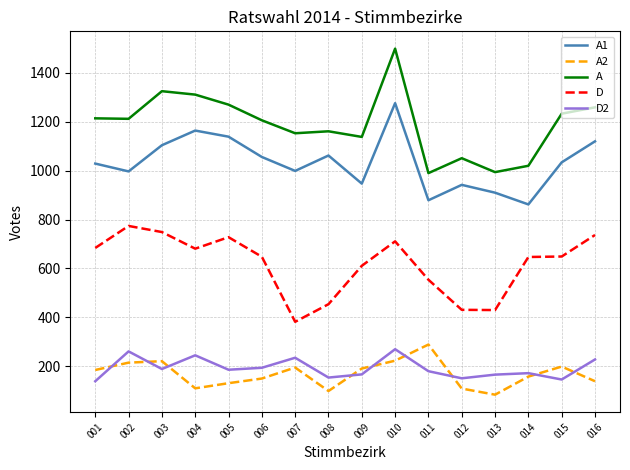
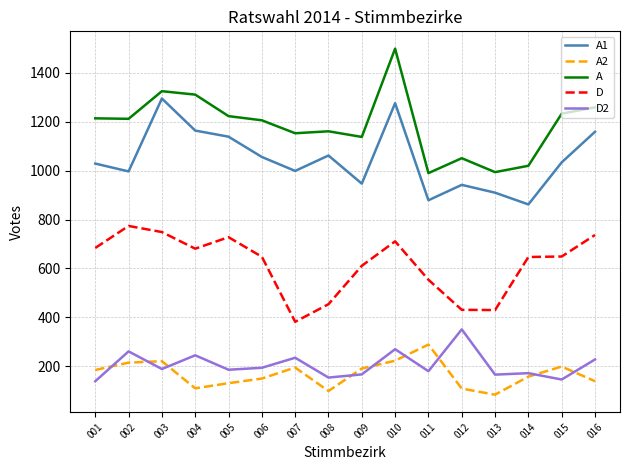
  {
    "A1": {
      "001": 1030,
      "002": 1000,
-     "003": 1100,
+     "003": 1300,
      "004": 1160,
      "005": 1140,
      "006": 1060,
      "007": 1000,
      "008": 1060,
      "009": 950,
      "010": 1280,
      "011": 880,
      "012": 940,
      "013": 910,
      "014": 860,
      "015": 1030,
-     "016": 1120
+     "016": 1160
    },
    "A2": {
      "001": 190,
      "002": 220,
      "003": 220,
      "004": 110,
      "005": 130,
      "006": 150,
      "007": 200,
      "008": 100,
      "009": 190,
      "010": 220,
      "011": 290,
      "012": 110,
      "013": 80,
      "014": 160,
      "015": 200,
      "016": 140
    },
    "A": {
      "001": 1210,
      "002": 1210,
      "003": 1330,
      "004": 1310,
-     "005": 1270,
+     "005": 1220,
      "006": 1210,
      "007": 1150,
      "008": 1160,
      "009": 1140,
      "010": 1500,
      "011": 990,
      "012": 1050,
      "013": 990,
      "014": 1020
    },
    "D": {
      "001": 680,
      "002": 770,
      "003": 750,
      "004": 680,
      "005": 730,
      "006": 650,
      "007": 380,
      "008": 450,
      "009": 610,
      "010": 710,
      "011": 550,
      "012": 430,
      "013": 430,
      "014": 650,
      "015": 650,
      "016": 740
    },
    "D2": {
      "001": 140,
      "002": 260,
      "003": 190,
      "004": 250,
      "005": 190,
      "006": 190,
      "007": 240,
      "008": 150,
      "009": 170,
      "010": 270,
      "011": 180,
-     "012": 150,
+     "012": 350,
      "013": 170,
      "014": 170,
      "015": 150,
      "016": 230
    }
  }
